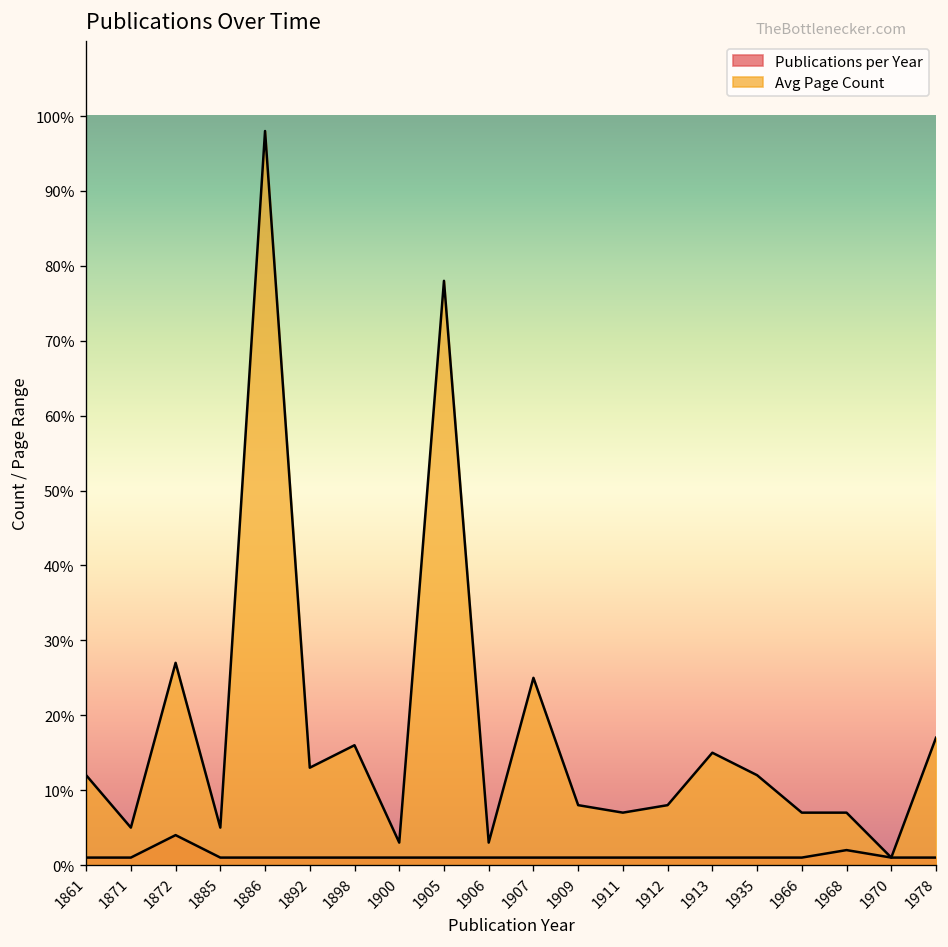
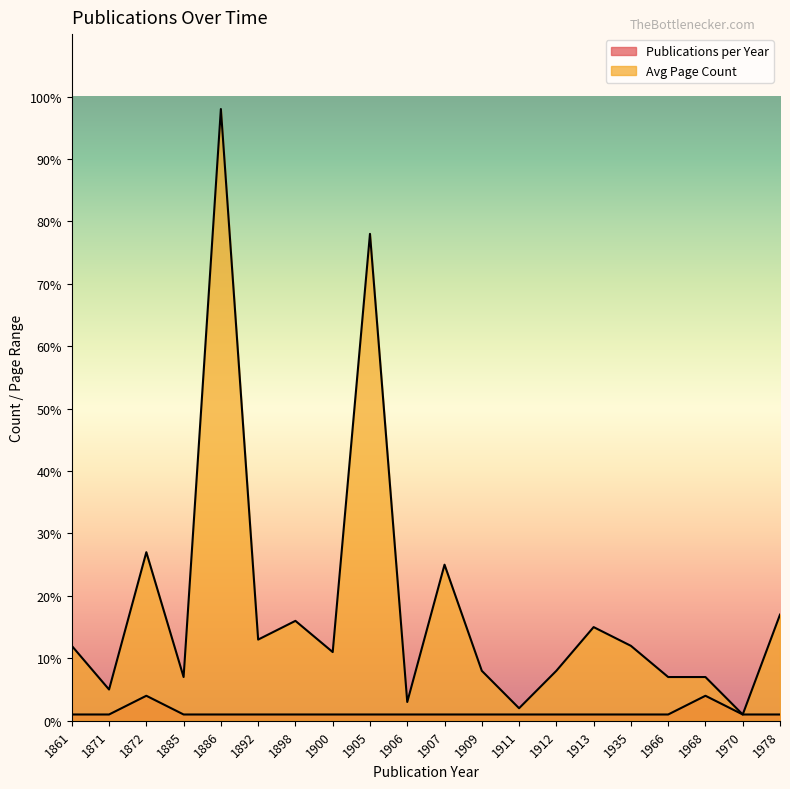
  {
    "Publications per Year": {
      "1861": "1%",
      "1871": "1%",
      "1872": "4%",
      "1885": "1%",
      "1886": "1%",
      "1892": "1%",
      "1898": "1%",
      "1900": "1%",
      "1905": "1%",
      "1906": "1%",
      "1907": "1%",
      "1909": "1%",
      "1911": "1%",
      "1912": "1%",
      "1913": "1%",
      "1935": "1%",
      "1966": "1%",
-     "1968": "2%",
+     "1968": "4%",
      "1978": "1%"
    },
    "Avg Page Count": {
      "1861": "12%",
      "1871": "5%",
      "1872": "27%",
-     "1885": "5%",
+     "1885": "7%",
      "1886": "98%",
      "1892": "13%",
      "1898": "16%",
-     "1900": "3%",
+     "1900": "11%",
      "1905": "78%",
      "1906": "3%",
      "1907": "25%",
      "1909": "8%",
-     "1911": "7%",
+     "1911": "2%",
      "1912": "8%",
      "1913": "15%",
      "1935": "12%",
      "1966": "7%",
      "1968": "7%",
      "1978": "17%"
    }
  }
